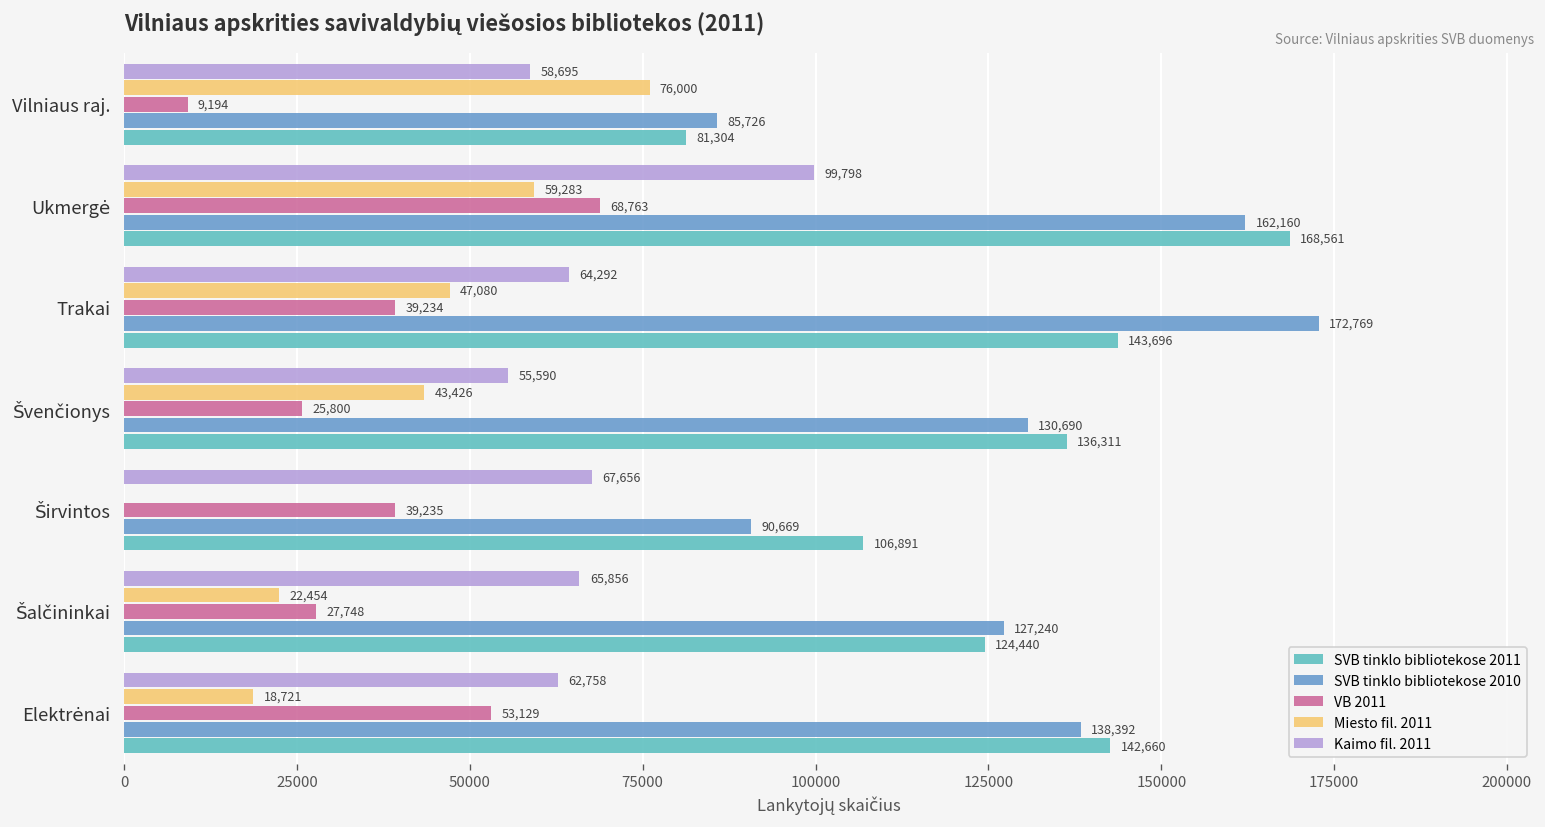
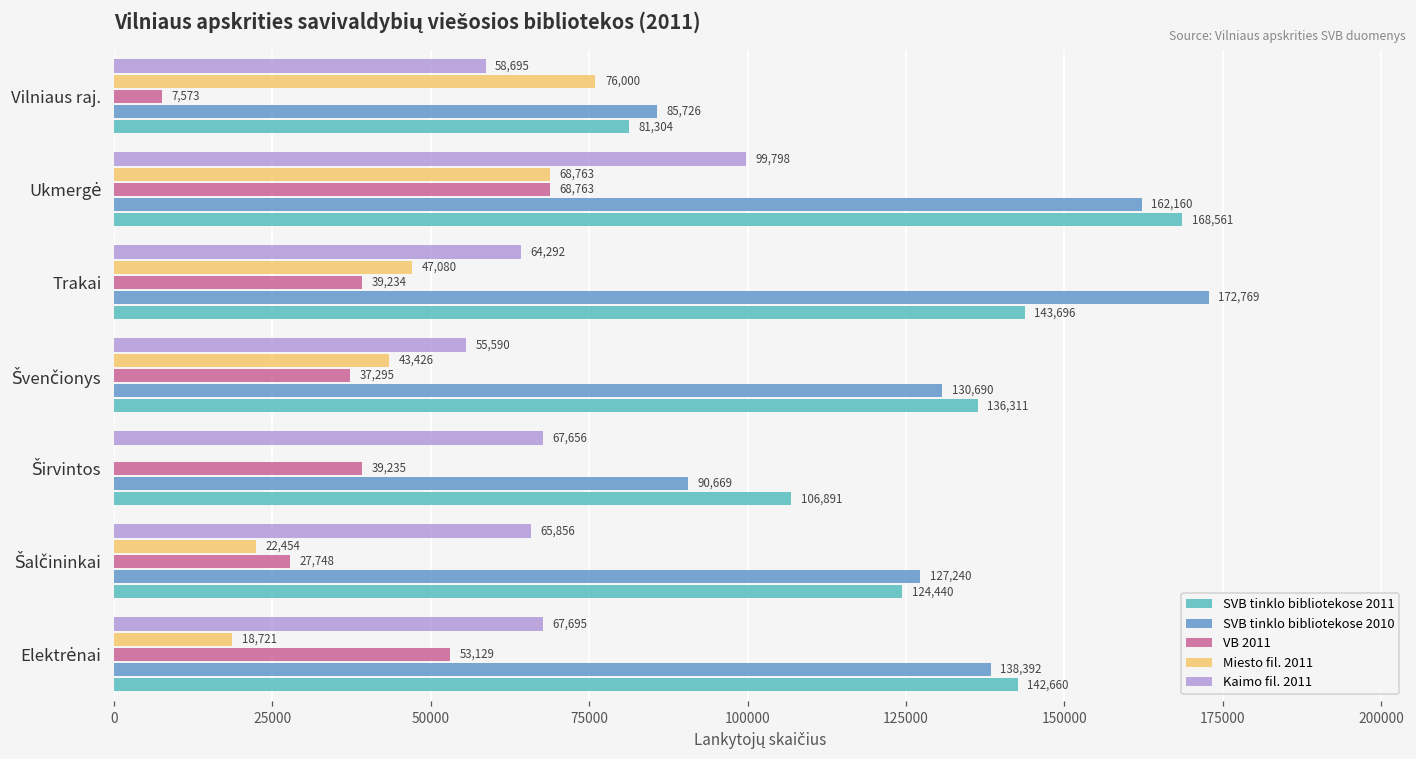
  {
    "VB 2011": {
-     "Vilniaus raj.": "9,194",
+     "Vilniaus raj.": "7,573",
      "Ukmergė": "68,763",
      "Trakai": "39,234",
-     "Švenčionys": "25,800",
+     "Švenčionys": "37,295",
      "Širvintos": "39,235",
      "Šalčininkai": "27,748",
      "Elektrėnai": "53,129"
    },
    "Miesto fil. 2011": {
      "Vilniaus raj.": "76,000",
-     "Ukmergė": "59,283",
+     "Ukmergė": "68,763",
      "Trakai": "47,080",
      "Švenčionys": "43,426",
      "Šalčininkai": "22,454",
      "Elektrėnai": "18,721"
    },
    "Kaimo fil. 2011": {
      "Vilniaus raj.": "58,695",
      "Ukmergė": "99,798",
      "Trakai": "64,292",
      "Švenčionys": "55,590",
      "Širvintos": "67,656",
      "Šalčininkai": "65,856",
-     "Elektrėnai": "62,758"
+     "Elektrėnai": "67,695"
    }
  }
